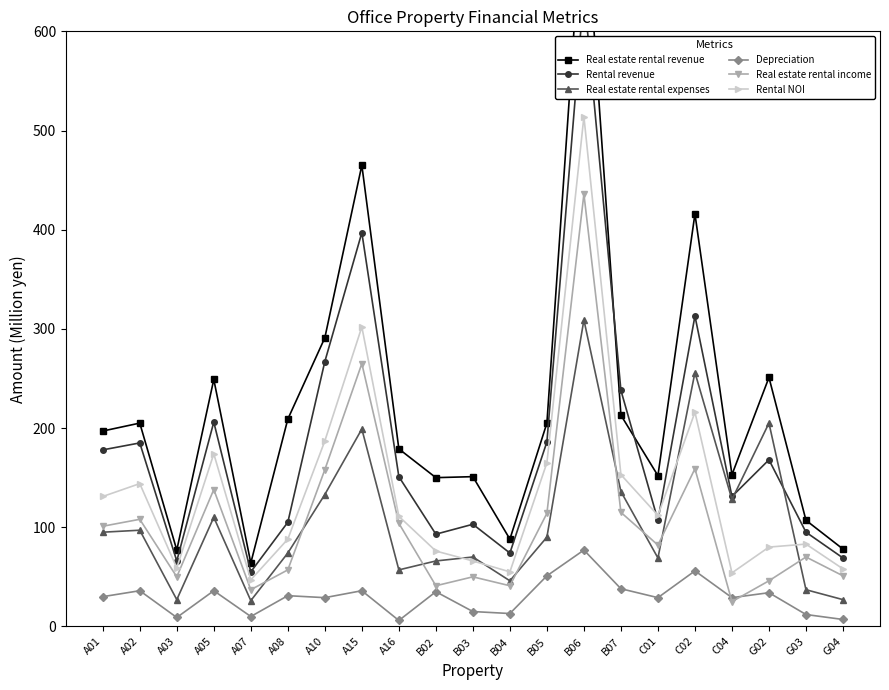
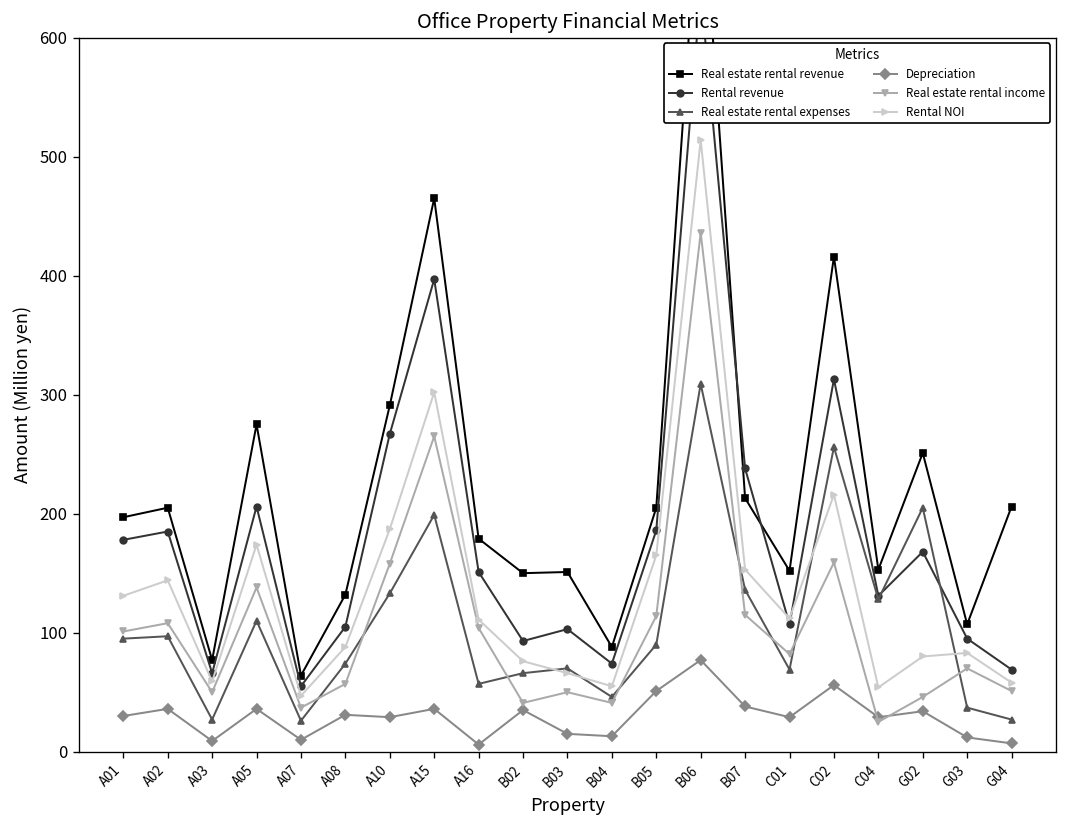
  {
    "Real estate rental revenue": {
      "A01": 200,
      "A02": 210,
      "A03": 80,
-     "A05": 250,
+     "A05": 280,
      "A07": 60,
-     "A08": 210,
+     "A08": 130,
      "A10": 290,
      "A15": 470,
      "A16": 180,
      "B02": 150,
      "B03": 150,
      "B04": 90,
      "B05": 210,
      "B07": 210,
      "C01": 150,
      "C02": 420,
      "C04": 150,
      "G02": 250,
      "G03": 110,
-     "G04": 80
+     "G04": 210
    }
  }
